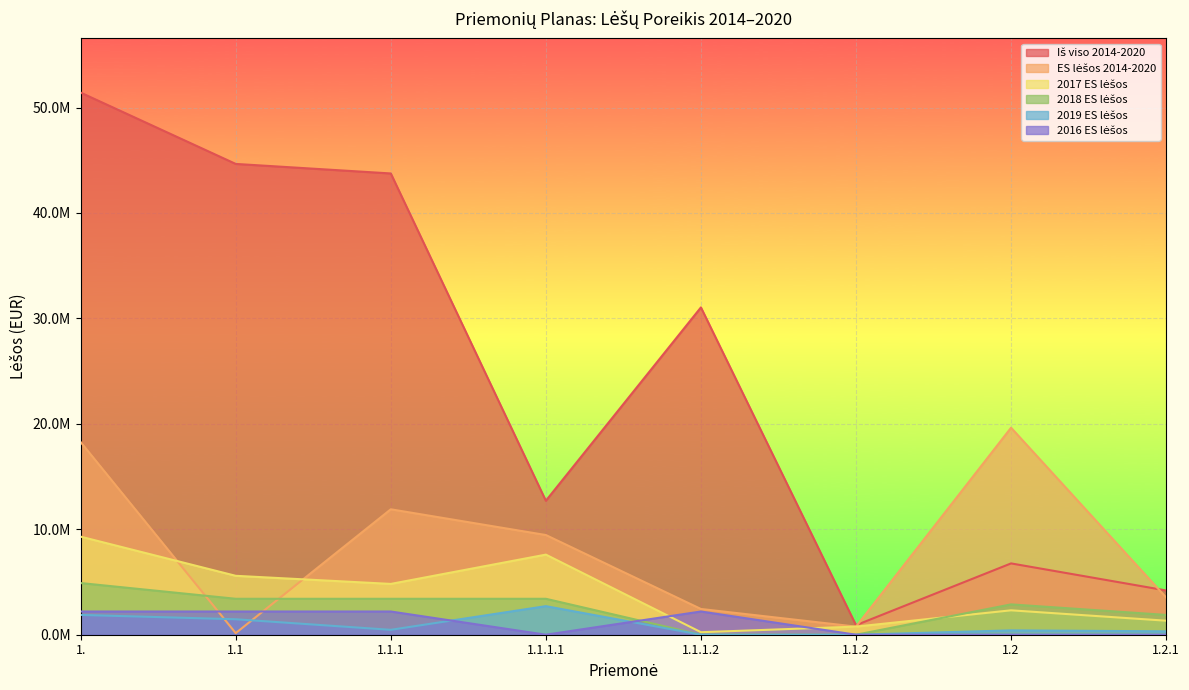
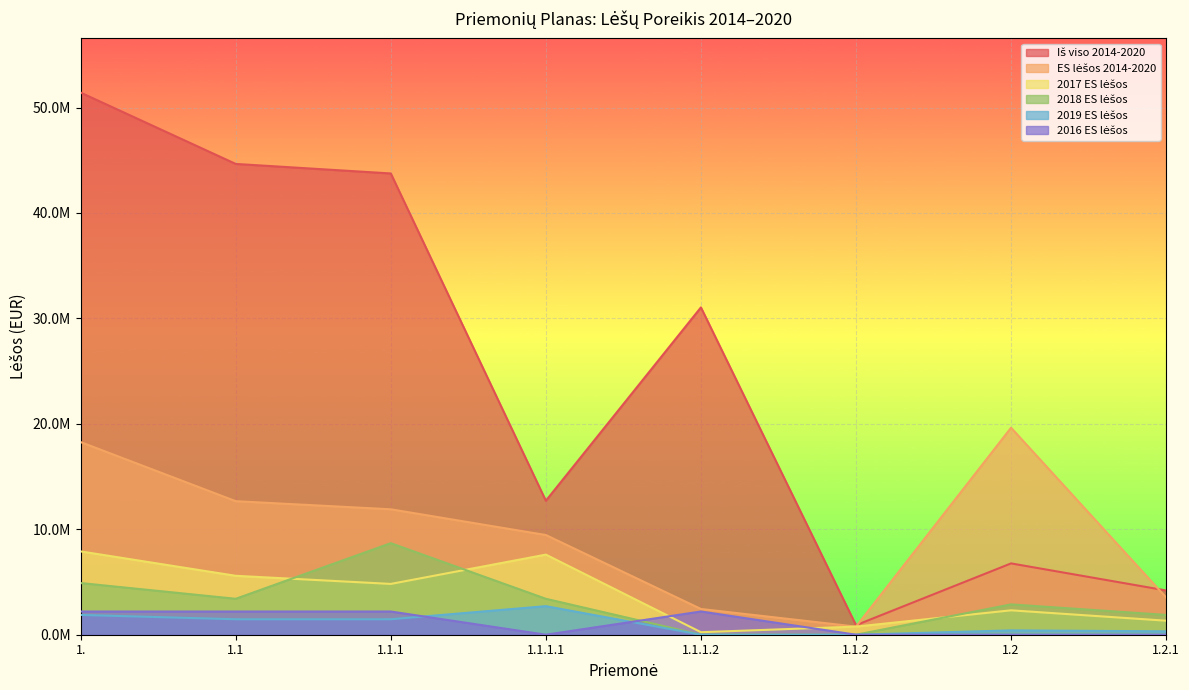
  {
    "Iš viso 2014-2020": {
      "1.": 51400000,
      "1.1": 44700000,
      "1.1.1": 43800000,
      "1.1.1.1": 12700000,
      "1.1.1.2": 31000000,
      "1.2": 6800000,
      "1.2.1": 4200000
    },
    "ES lėšos 2014-2020": {
      "1.": 18300000,
-     "1.1": 200000,
+     "1.1": 12700000,
      "1.1.1": 11900000,
      "1.1.1.1": 9500000,
      "1.2": 19600000,
      "1.2.1": 3500000
    },
    "2017 ES lėšos": {
-     "1.": 9300000,
+     "1.": 7900000,
      "1.1": 5600000,
      "1.1.1": 4800000,
      "1.1.1.1": 7600000,
      "1.2": 2300000,
      "1.2.1": 1300000
    },
    "2018 ES lėšos": {
      "1.": 4900000,
      "1.1": 3400000,
-     "1.1.1": 3400000,
+     "1.1.1": 8700000,
      "1.1.1.1": 3400000,
      "1.2": 2900000,
      "1.2.1": 1900000
    },
    "2019 ES lėšos": {
      "1.": 1900000,
      "1.1": 1500000,
-     "1.1.1": 500000,
+     "1.1.1": 1500000,
      "1.1.1.1": 2700000,
      "1.2": 400000,
      "1.2.1": 300000
    },
    "2016 ES lėšos": {
      "1.": 2200000,
      "1.1": 2200000,
      "1.1.1": 2200000,
      "1.1.1.1": 0,
      "1.2": 0,
      "1.2.1": 0
    }
  }
